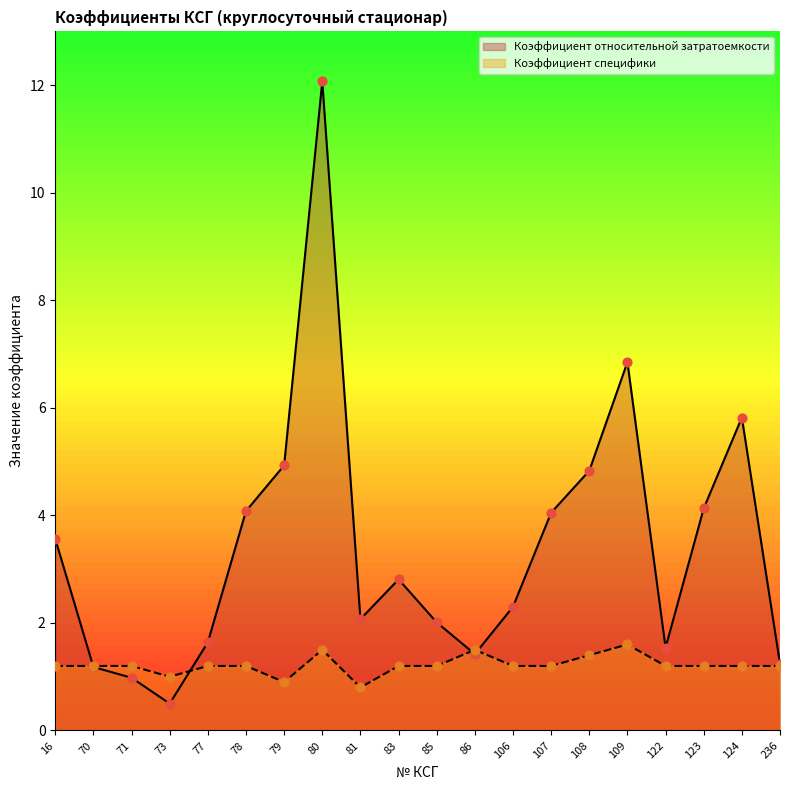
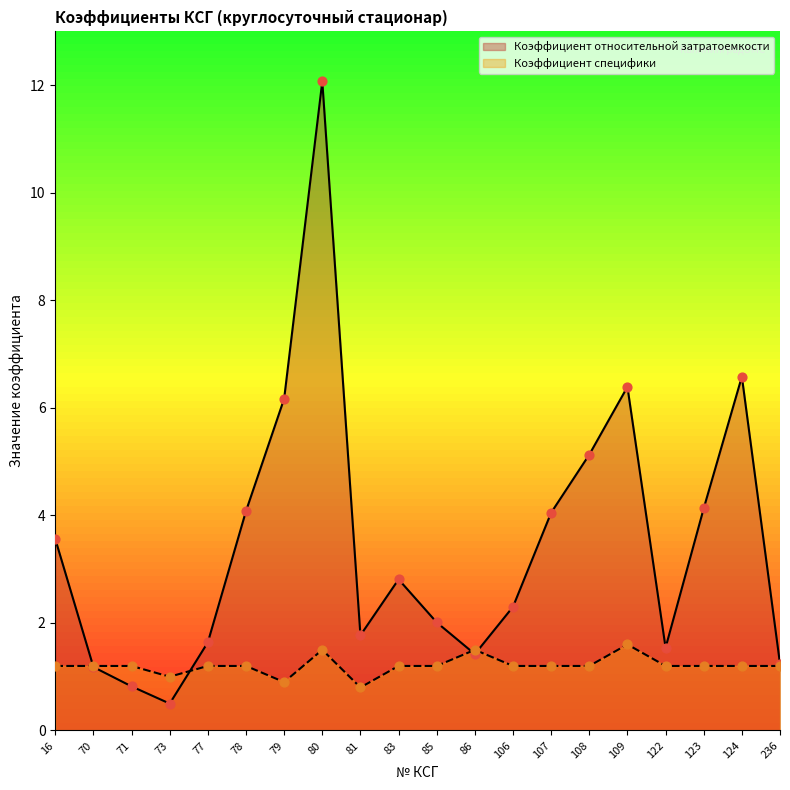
  {
    "Коэффициент относительной затратоемкости": {
      "16": 3.6,
-     "71": 1.0,
+     "71": 0.8,
      "73": 0.5,
      "77": 1.6,
      "78": 4.1,
-     "79": 4.9,
+     "79": 6.2,
      "80": 12.1,
-     "81": 2.1,
+     "81": 1.8,
      "83": 2.8,
      "85": 2.0,
      "86": 1.4,
      "106": 2.3,
      "107": 4.1,
-     "108": 4.8,
-     "109": 6.9,
+     "108": 5.1,
+     "109": 6.4,
      "122": 1.5,
      "123": 4.1,
-     "124": 5.8
+     "124": 6.6
    },
    "Коэффициент специфики": {
      "16": 1.2,
      "71": 1.2,
      "73": 1.0,
      "77": 1.2,
      "78": 1.2,
      "79": 0.9,
      "80": 1.5,
      "81": 0.8,
      "83": 1.2,
      "85": 1.2,
      "86": 1.5,
      "106": 1.2,
      "107": 1.2,
-     "108": 1.4,
+     "108": 1.2,
      "109": 1.6,
      "122": 1.2,
      "123": 1.2,
      "124": 1.2
    }
  }
